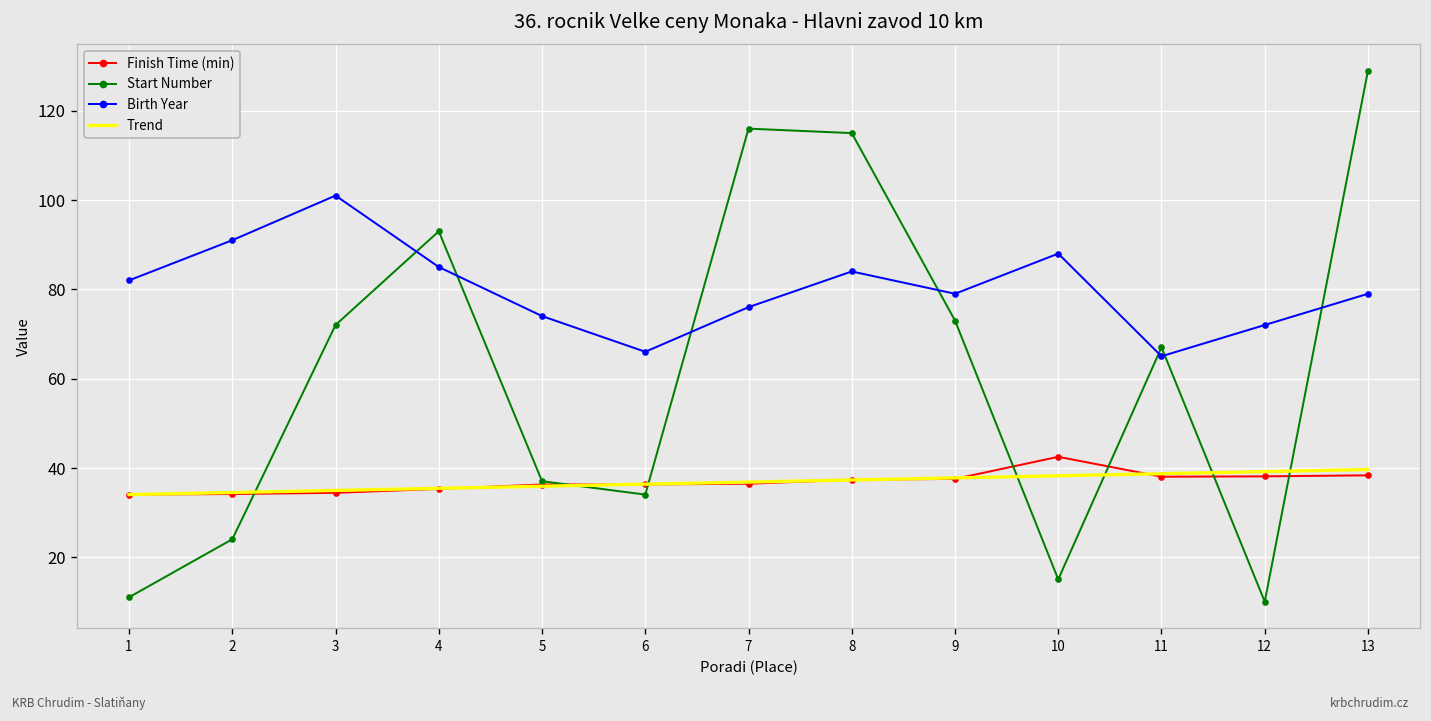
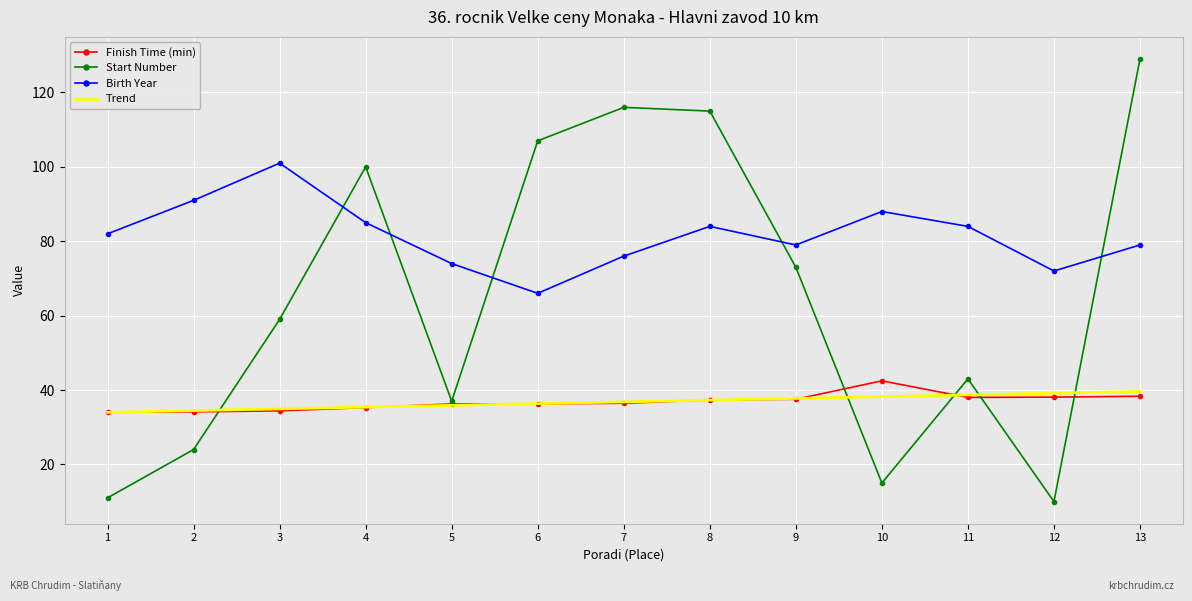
  {
    "Finish Time (min)": {
      "10": 42,
      "12": 38,
      "13": 38
    },
    "Start Number": {
      "1": 11,
      "2": 24,
-     "3": 72,
-     "4": 93,
+     "3": 59,
+     "4": 100,
      "5": 37,
-     "6": 34,
+     "6": 107,
      "7": 116,
      "8": 115,
      "9": 73,
      "10": 15,
-     "11": 67,
+     "11": 43,
      "12": 10,
      "13": 129
    },
    "Birth Year": {
      "1": 82,
      "2": 91,
      "3": 101,
      "4": 85,
      "5": 74,
      "6": 66,
      "7": 76,
      "8": 84,
      "9": 79,
      "10": 88,
-     "11": 65,
+     "11": 84,
      "12": 72,
      "13": 79
    },
    "Trend": {
      "10": 38,
      "12": 39,
      "13": 40
    }
  }
